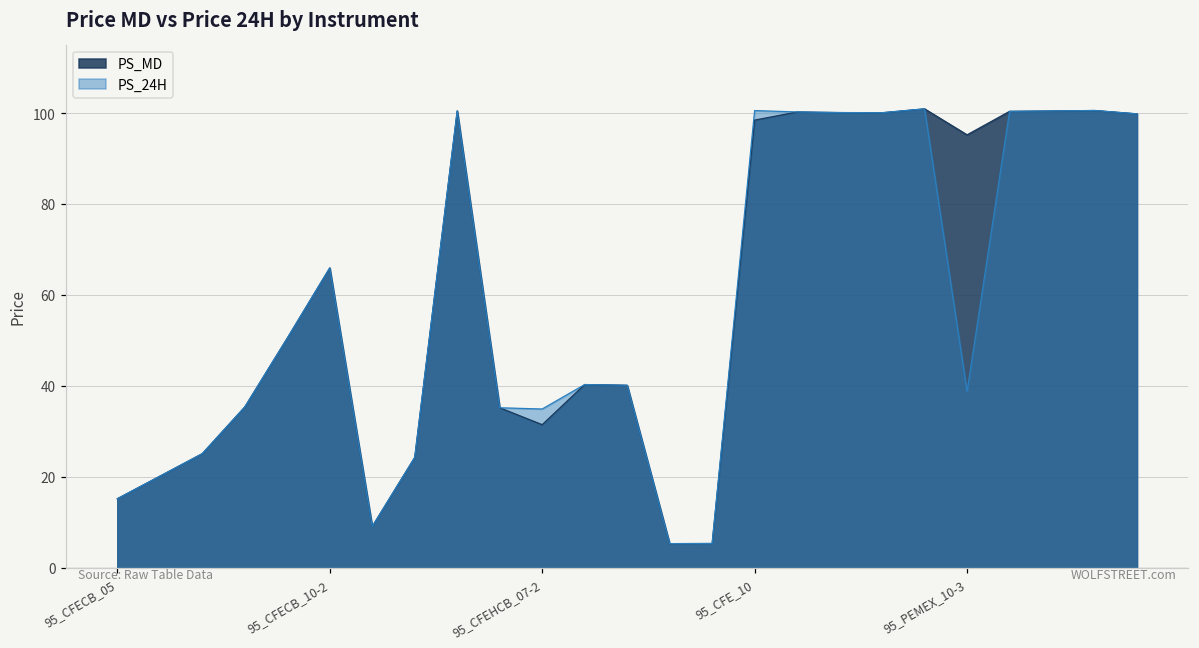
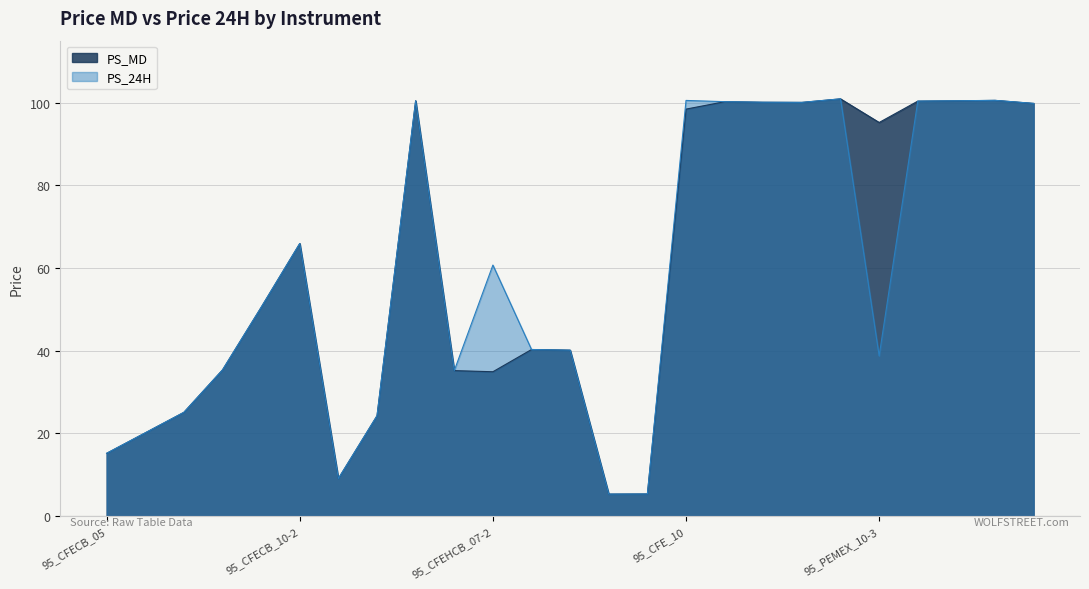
  {
    "PS_MD": {
-     "95_CFEHCB_07-2": 31,
+     "95_CFEHCB_07-2": 35,
      "95_CFE_10": 98,
      "95_PEMEX_10-3": 95
    },
    "PS_24H": {
-     "95_CFEHCB_07-2": 35,
+     "95_CFEHCB_07-2": 61,
      "95_CFE_10": 101,
      "95_PEMEX_10-3": 39
    }
  }
